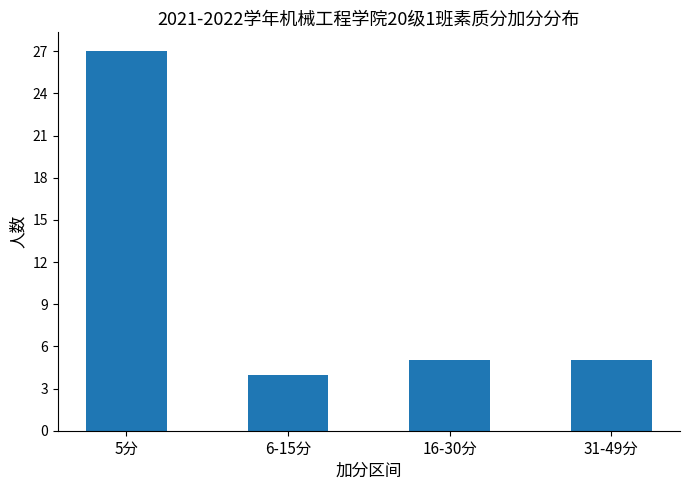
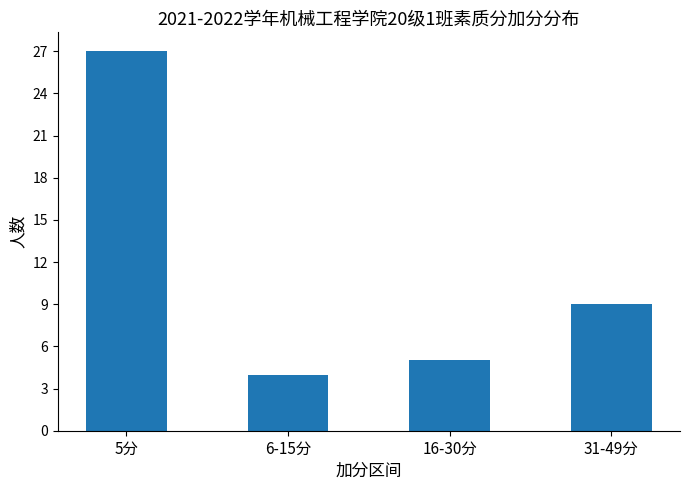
  {
    "5分": 27,
    "6-15分": 4,
    "16-30分": 5,
-   "31-49分": 5
+   "31-49分": 9
  }
